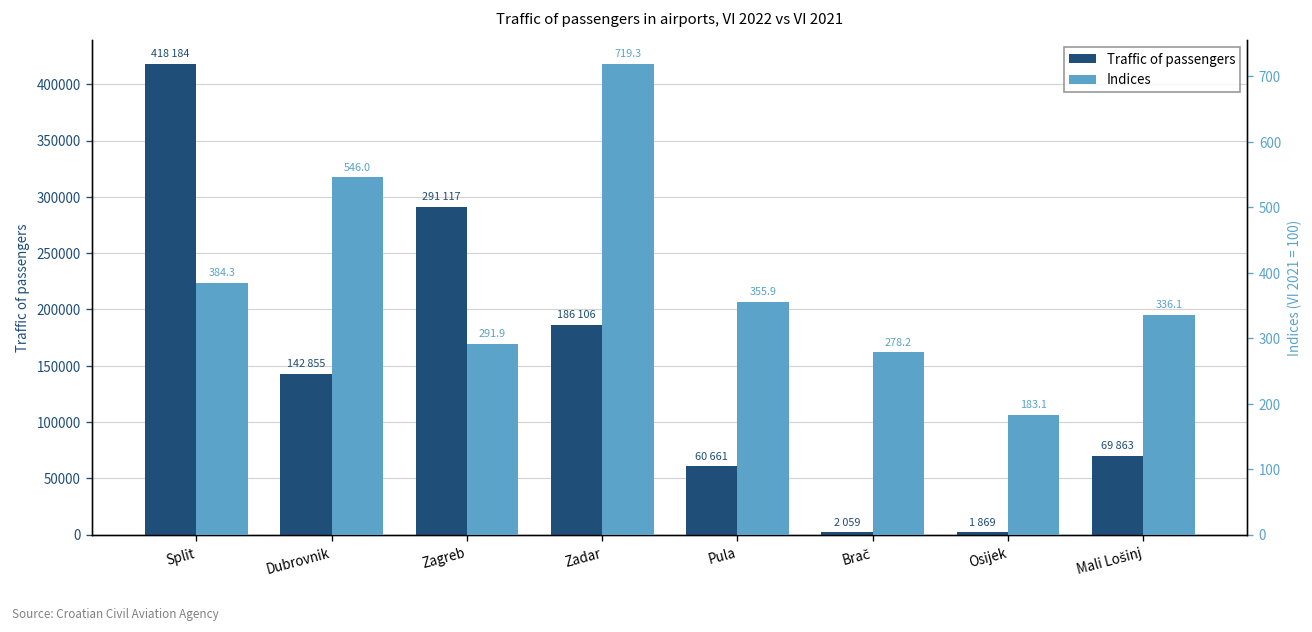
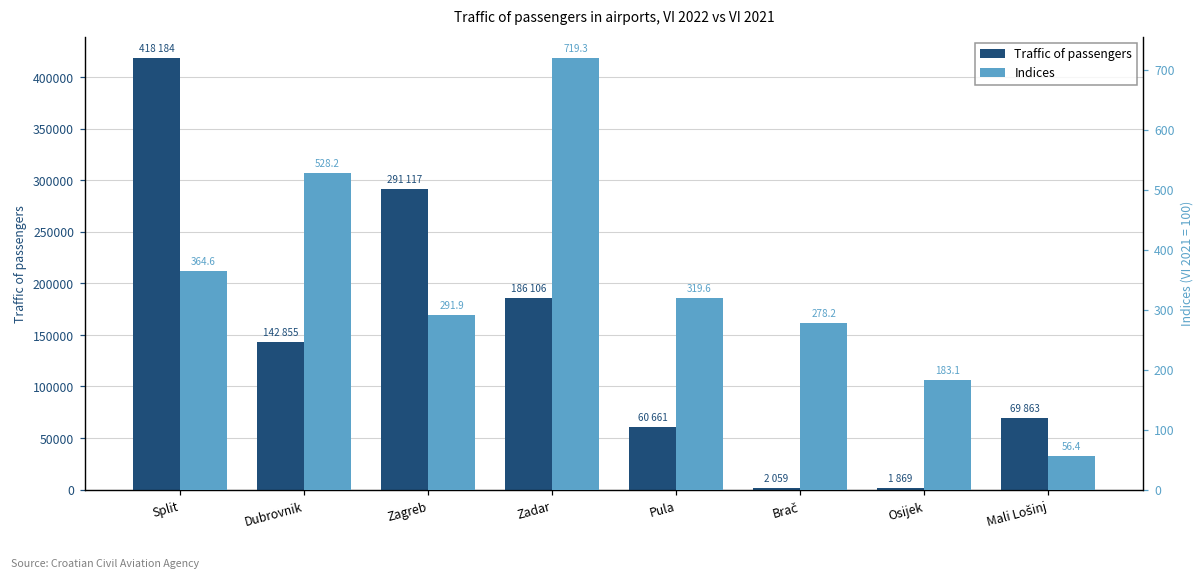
  {
    "Indices": {
-     "Split": 384.3,
-     "Dubrovnik": 546.0,
+     "Split": 364.6,
+     "Dubrovnik": 528.2,
      "Zagreb": 291.9,
      "Zadar": 719.3,
-     "Pula": 355.9,
+     "Pula": 319.6,
      "Brač": 278.2,
      "Osijek": 183.1,
-     "Mali Lošinj": 336.1
+     "Mali Lošinj": 56.4
    }
  }
